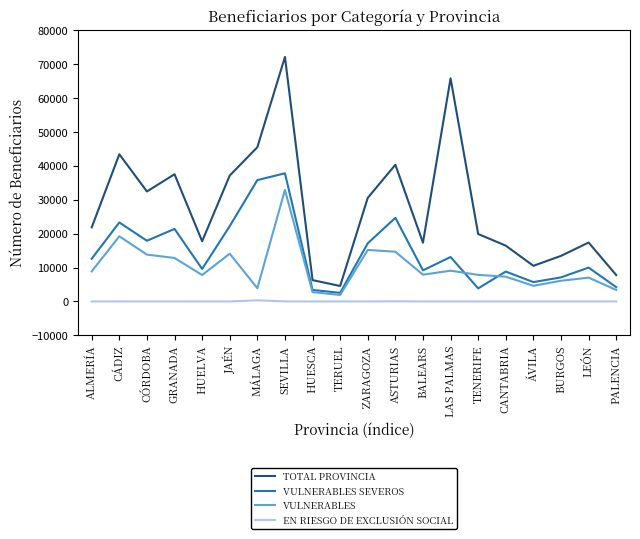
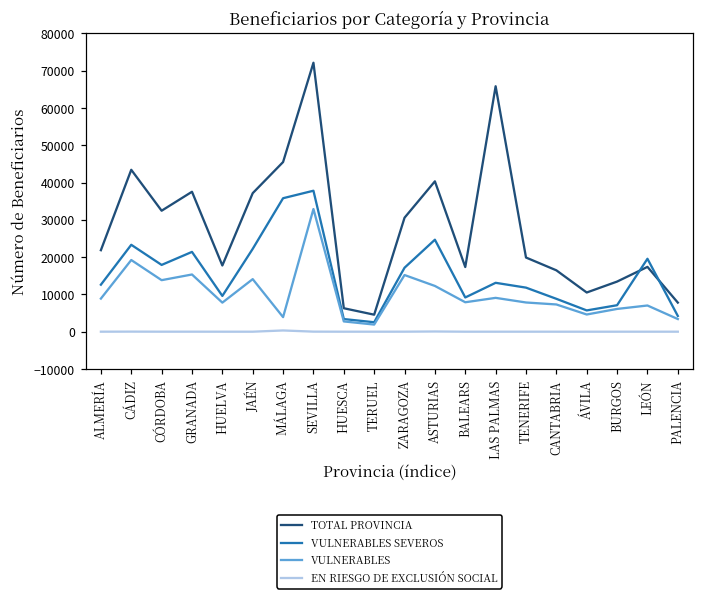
  {
    "TOTAL PROVINCIA": {
      "ALMERÍA": 22000,
      "CÁDIZ": 43000,
      "CÓRDOBA": 32000,
      "GRANADA": 38000,
      "HUELVA": 18000,
      "JAÉN": 37000,
      "MÁLAGA": 45000,
      "SEVILLA": 72000,
      "HUESCA": 6000,
      "TERUEL": 5000,
      "ZARAGOZA": 31000,
      "ASTURIAS": 40000,
      "BALEARS": 17000,
      "LAS PALMAS": 66000,
      "TENERIFE": 20000,
      "CANTABRIA": 16000,
      "ÁVILA": 11000,
      "BURGOS": 13000,
      "LEÓN": 17000,
      "PALENCIA": 8000
    },
    "VULNERABLES SEVEROS": {
      "ALMERÍA": 13000,
      "CÁDIZ": 23000,
      "CÓRDOBA": 18000,
      "GRANADA": 21000,
      "HUELVA": 10000,
      "JAÉN": 22000,
      "MÁLAGA": 36000,
      "SEVILLA": 38000,
      "ZARAGOZA": 17000,
      "ASTURIAS": 25000,
      "BALEARS": 9000,
      "LAS PALMAS": 13000,
-     "TENERIFE": 4000,
+     "TENERIFE": 12000,
      "CANTABRIA": 9000,
      "ÁVILA": 6000,
      "BURGOS": 7000,
-     "LEÓN": 10000,
+     "LEÓN": 20000,
      "PALENCIA": 4000
    },
    "VULNERABLES": {
      "ALMERÍA": 9000,
      "CÁDIZ": 19000,
      "CÓRDOBA": 14000,
-     "GRANADA": 13000,
+     "GRANADA": 15000,
      "HUELVA": 8000,
      "JAÉN": 14000,
      "MÁLAGA": 4000,
      "SEVILLA": 33000,
      "ZARAGOZA": 15000,
-     "ASTURIAS": 15000,
+     "ASTURIAS": 12000,
      "BALEARS": 8000,
      "LAS PALMAS": 9000,
      "TENERIFE": 8000,
      "CANTABRIA": 7000,
      "ÁVILA": 5000,
      "BURGOS": 6000,
      "LEÓN": 7000,
      "PALENCIA": 3000
    },
    "EN RIESGO DE EXCLUSIÓN SOCIAL": {
      "ALMERÍA": 0,
      "CÁDIZ": 0,
      "CÓRDOBA": 0,
      "GRANADA": 0,
      "HUELVA": 0,
      "JAÉN": 0,
      "MÁLAGA": 0,
      "SEVILLA": 0,
      "HUESCA": 0,
      "TERUEL": 0,
      "ZARAGOZA": 0,
      "ASTURIAS": 0,
      "BALEARS": 0,
      "LAS PALMAS": 0,
      "TENERIFE": 0,
      "CANTABRIA": 0,
      "ÁVILA": 0,
      "BURGOS": 0,
      "LEÓN": 0,
      "PALENCIA": 0
    }
  }
